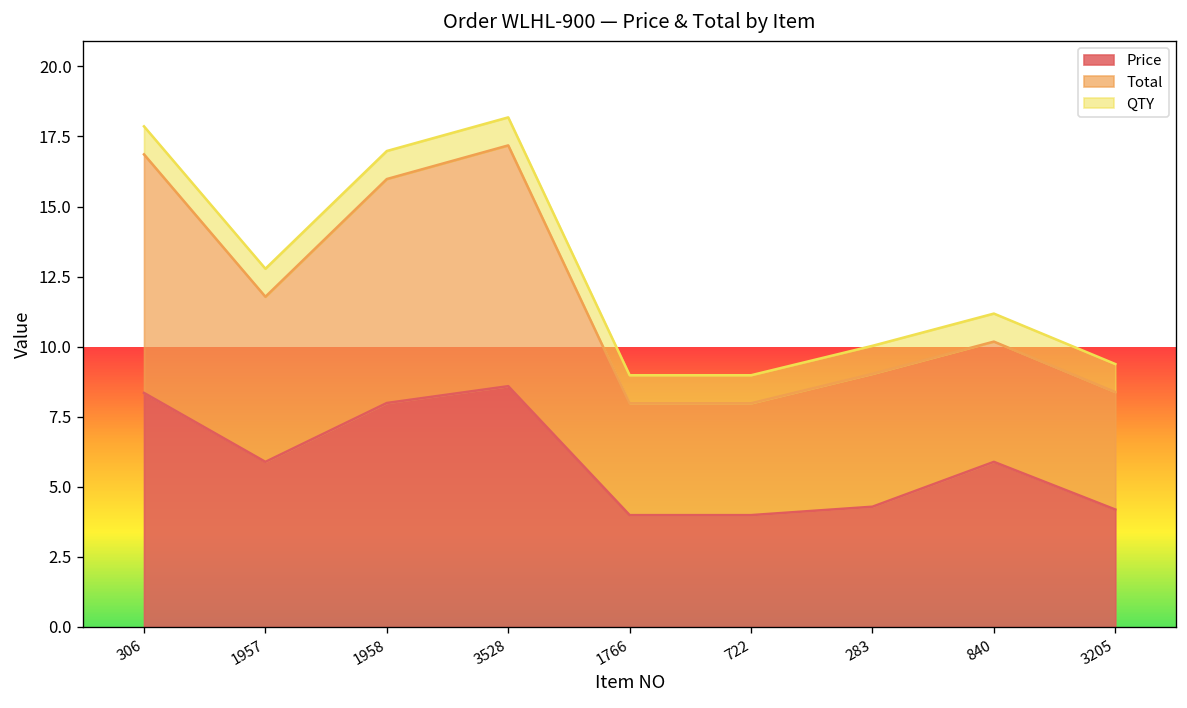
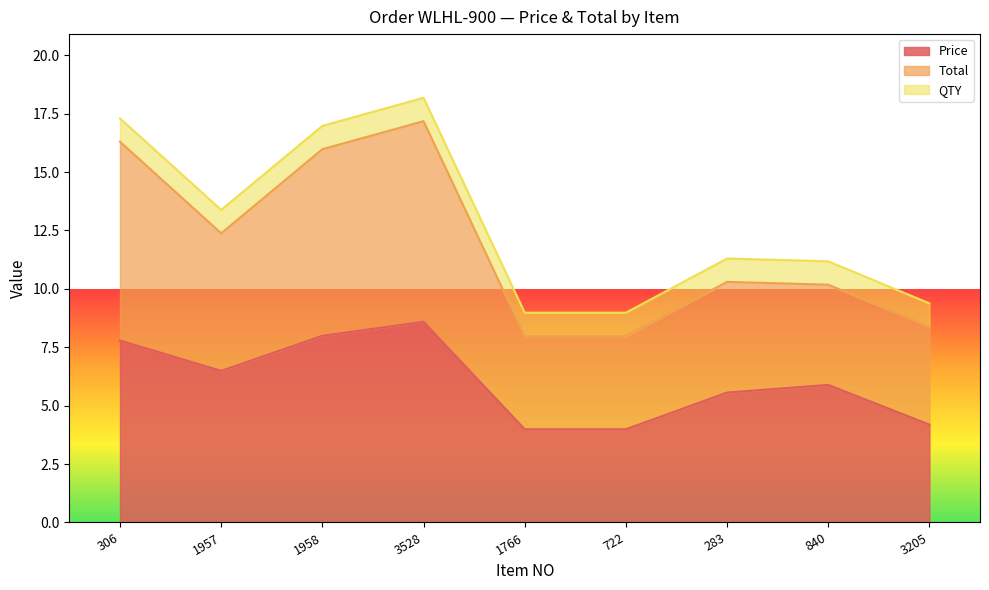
  {
    "Price": {
-     "306": 8.4,
-     "1957": 5.9,
+     "306": 7.8,
+     "1957": 6.5,
      "1958": 8.0,
      "3528": 8.6,
      "1766": 4.0,
      "722": 4.0,
-     "283": 4.3,
+     "283": 5.6,
      "840": 5.9,
      "3205": 4.2
    }
  }
